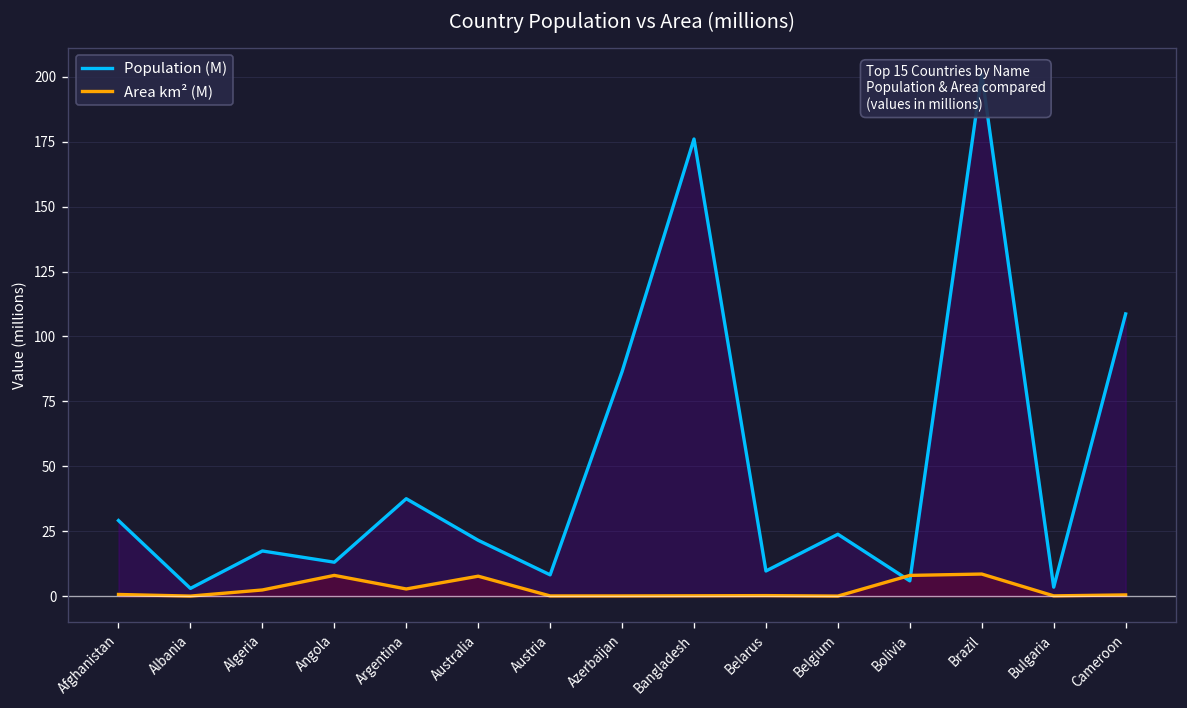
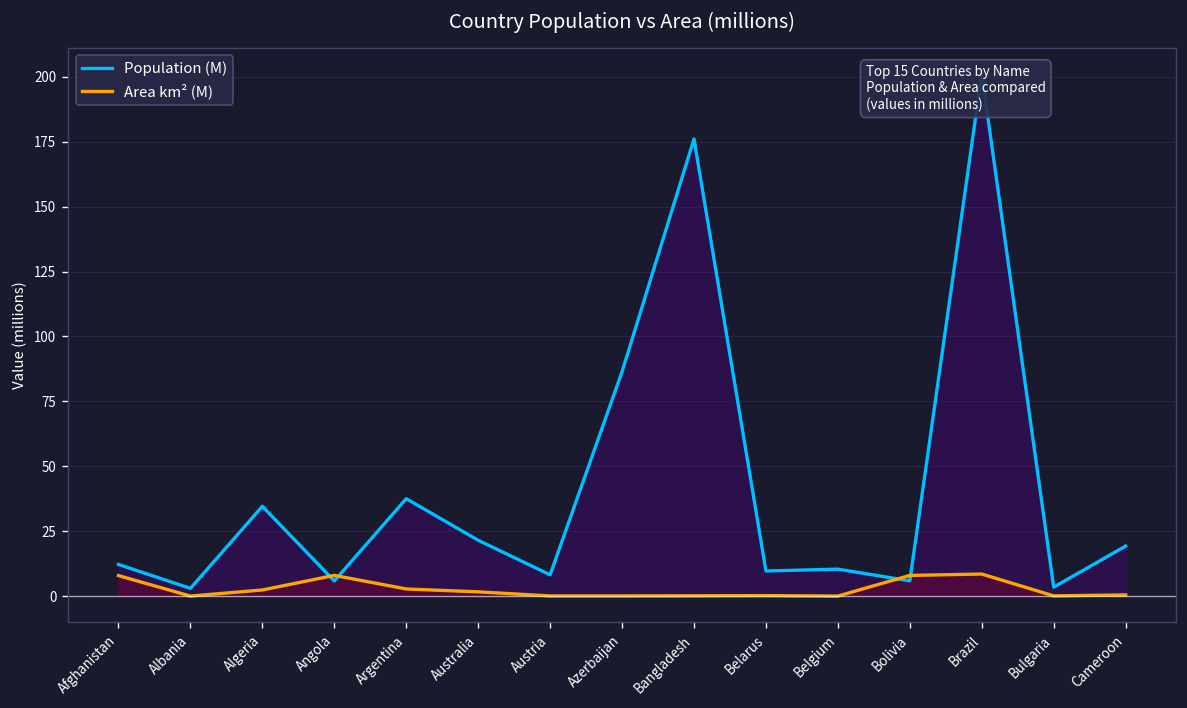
  {
    "Population (M)": {
-     "Afghanistan": 29,
+     "Afghanistan": 12,
      "Albania": 3,
-     "Algeria": 17,
-     "Angola": 13,
+     "Algeria": 35,
+     "Angola": 6,
      "Argentina": 38,
      "Australia": 22,
      "Austria": 8,
      "Azerbaijan": 86,
      "Bangladesh": 176,
      "Belarus": 10,
-     "Belgium": 24,
+     "Belgium": 10,
      "Bolivia": 6,
      "Bulgaria": 3,
-     "Cameroon": 109
+     "Cameroon": 19
    },
    "Area km² (M)": {
-     "Afghanistan": 1,
+     "Afghanistan": 8,
      "Albania": 0,
      "Algeria": 2,
      "Angola": 8,
      "Argentina": 3,
-     "Australia": 8,
+     "Australia": 2,
      "Austria": 0,
      "Azerbaijan": 0,
      "Bangladesh": 0,
      "Belarus": 0,
      "Belgium": 0,
      "Bolivia": 8,
      "Brazil": 9,
      "Bulgaria": 0,
      "Cameroon": 0
    }
  }
